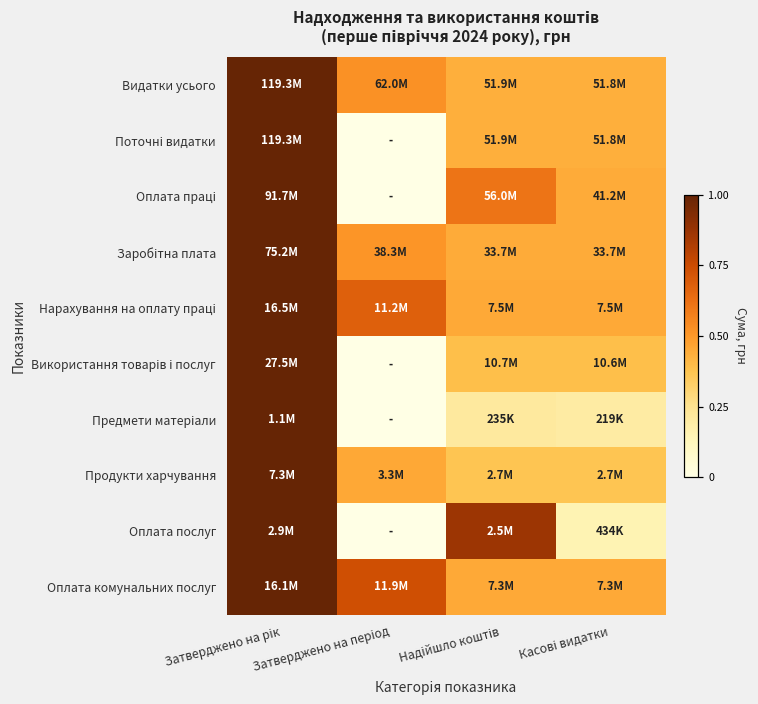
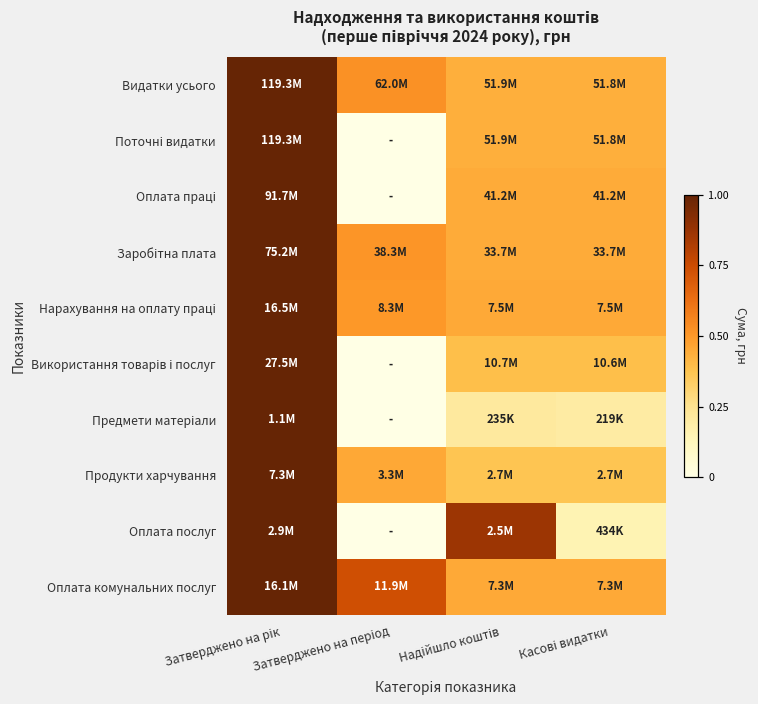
  {
    "Видатки усього": {
      "Затверджено на рік": "119.3M",
      "Затверджено на період": "62.0M",
      "Надійшло коштів": "51.9M",
      "Касові видатки": "51.8M"
    },
    "Поточні видатки": {
      "Затверджено на рік": "119.3M",
      "Надійшло коштів": "51.9M",
      "Касові видатки": "51.8M"
    },
    "Оплата праці": {
      "Затверджено на рік": "91.7M",
-     "Надійшло коштів": "56.0M",
+     "Надійшло коштів": "41.2M",
      "Касові видатки": "41.2M"
    },
    "Заробітна плата": {
      "Затверджено на рік": "75.2M",
      "Затверджено на період": "38.3M",
      "Надійшло коштів": "33.7M",
      "Касові видатки": "33.7M"
    },
    "Нарахування на оплату праці": {
      "Затверджено на рік": "16.5M",
-     "Затверджено на період": "11.2M",
+     "Затверджено на період": "8.3M",
      "Надійшло коштів": "7.5M",
      "Касові видатки": "7.5M"
    },
    "Використання товарів і послуг": {
      "Затверджено на рік": "27.5M",
      "Надійшло коштів": "10.7M",
      "Касові видатки": "10.6M"
    },
    "Предмети матеріали": {
      "Затверджено на рік": "1.1M",
      "Надійшло коштів": "235K",
      "Касові видатки": "219K"
    },
    "Продукти харчування": {
      "Затверджено на рік": "7.3M",
      "Затверджено на період": "3.3M",
      "Надійшло коштів": "2.7M",
      "Касові видатки": "2.7M"
    },
    "Оплата послуг": {
      "Затверджено на рік": "2.9M",
      "Надійшло коштів": "2.5M",
      "Касові видатки": "434K"
    },
    "Оплата комунальних послуг": {
      "Затверджено на рік": "16.1M",
      "Затверджено на період": "11.9M",
      "Надійшло коштів": "7.3M",
      "Касові видатки": "7.3M"
    }
  }
